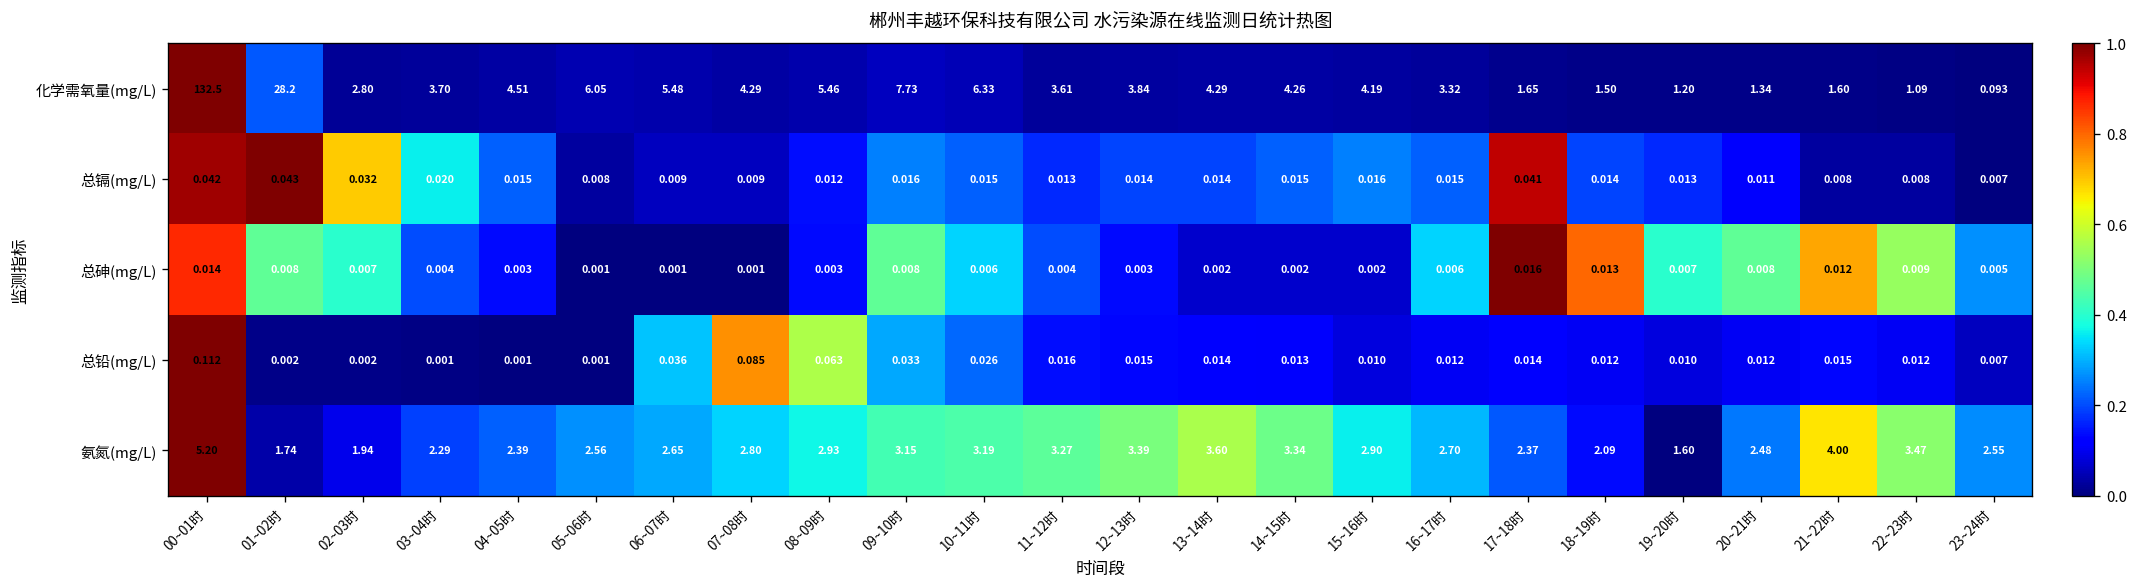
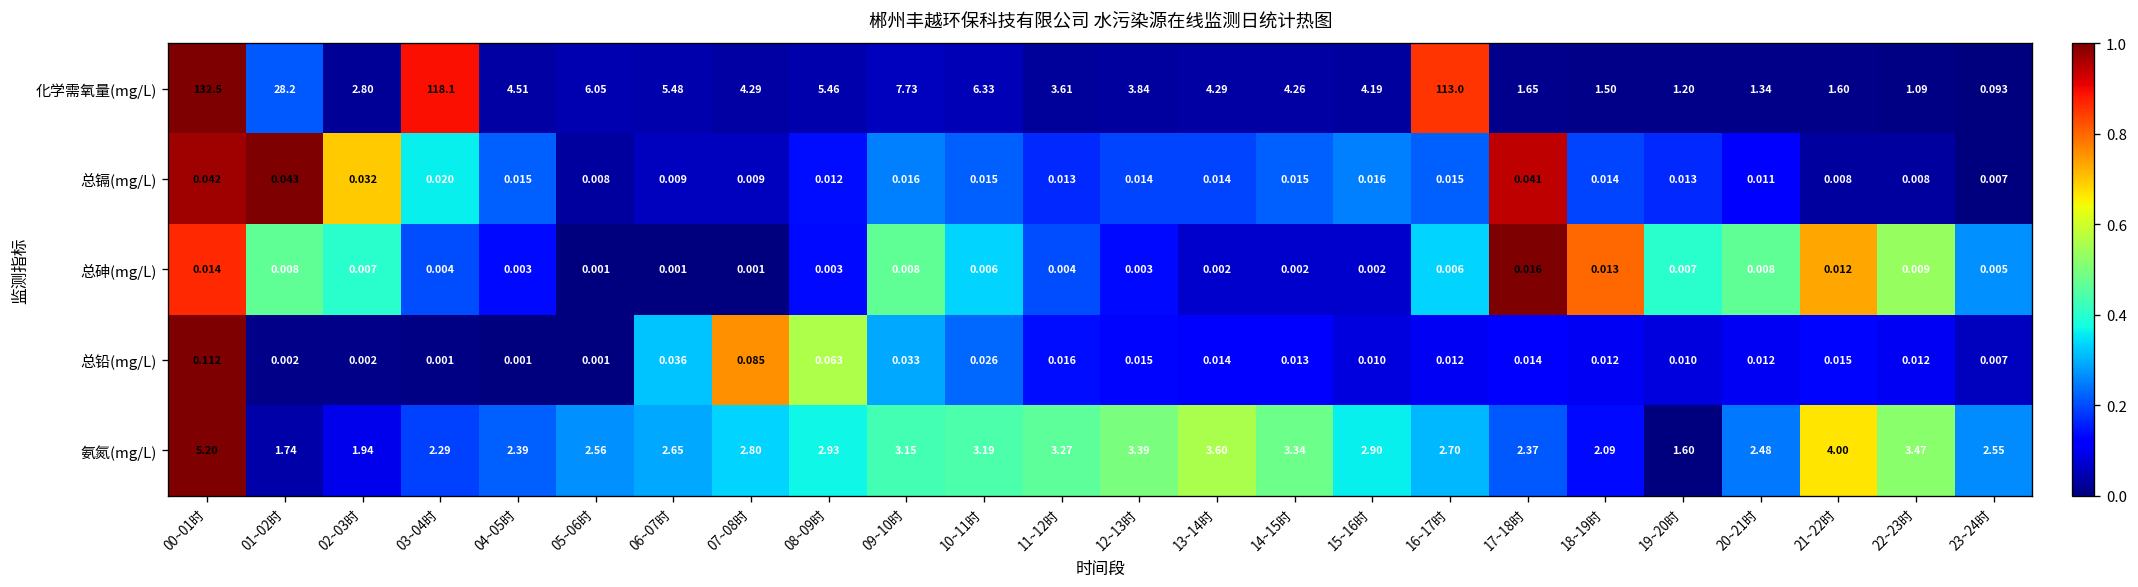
  {
    "化学需氧量(mg/L)": {
      "00~01时": 132.5,
      "01~02时": 28.2,
      "02~03时": 2.80,
-     "03~04时": 3.70,
+     "03~04时": 118.1,
      "04~05时": 4.51,
      "05~06时": 6.05,
      "06~07时": 5.48,
      "07~08时": 4.29,
      "08~09时": 5.46,
      "09~10时": 7.73,
      "10~11时": 6.33,
      "11~12时": 3.61,
      "12~13时": 3.84,
      "13~14时": 4.29,
      "14~15时": 4.26,
      "15~16时": 4.19,
-     "16~17时": 3.32,
+     "16~17时": 113.0,
      "17~18时": 1.65,
      "18~19时": 1.50,
      "19~20时": 1.20,
      "20~21时": 1.34,
      "21~22时": 1.60,
      "22~23时": 1.09,
      "23~24时": 0.093
    },
    "总镉(mg/L)": {
      "00~01时": 0.042,
      "01~02时": 0.043,
      "02~03时": 0.032,
      "03~04时": 0.020,
      "04~05时": 0.015,
      "05~06时": 0.008,
      "06~07时": 0.009,
      "07~08时": 0.009,
      "08~09时": 0.012,
      "09~10时": 0.016,
      "10~11时": 0.015,
      "11~12时": 0.013,
      "12~13时": 0.014,
      "13~14时": 0.014,
      "14~15时": 0.015,
      "15~16时": 0.016,
      "16~17时": 0.015,
      "17~18时": 0.041,
      "18~19时": 0.014,
      "19~20时": 0.013,
      "20~21时": 0.011,
      "21~22时": 0.008,
      "22~23时": 0.008,
      "23~24时": 0.007
    },
    "总砷(mg/L)": {
      "00~01时": 0.014,
      "01~02时": 0.008,
      "02~03时": 0.007,
      "03~04时": 0.004,
      "04~05时": 0.003,
      "05~06时": 0.001,
      "06~07时": 0.001,
      "07~08时": 0.001,
      "08~09时": 0.003,
      "09~10时": 0.008,
      "10~11时": 0.006,
      "11~12时": 0.004,
      "12~13时": 0.003,
      "13~14时": 0.002,
      "14~15时": 0.002,
      "15~16时": 0.002,
      "16~17时": 0.006,
      "17~18时": 0.016,
      "18~19时": 0.013,
      "19~20时": 0.007,
      "20~21时": 0.008,
      "21~22时": 0.012,
      "22~23时": 0.009,
      "23~24时": 0.005
    },
    "总铅(mg/L)": {
      "00~01时": 0.112,
      "01~02时": 0.002,
      "02~03时": 0.002,
      "03~04时": 0.001,
      "04~05时": 0.001,
      "05~06时": 0.001,
      "06~07时": 0.036,
      "07~08时": 0.085,
      "08~09时": 0.063,
      "09~10时": 0.033,
      "10~11时": 0.026,
      "11~12时": 0.016,
      "12~13时": 0.015,
      "13~14时": 0.014,
      "14~15时": 0.013,
      "15~16时": 0.010,
      "16~17时": 0.012,
      "17~18时": 0.014,
      "18~19时": 0.012,
      "19~20时": 0.010,
      "20~21时": 0.012,
      "21~22时": 0.015,
      "22~23时": 0.012,
      "23~24时": 0.007
    },
    "氨氮(mg/L)": {
      "00~01时": 5.20,
      "01~02时": 1.74,
      "02~03时": 1.94,
      "03~04时": 2.29,
      "04~05时": 2.39,
      "05~06时": 2.56,
      "06~07时": 2.65,
      "07~08时": 2.80,
      "08~09时": 2.93,
      "09~10时": 3.15,
      "10~11时": 3.19,
      "11~12时": 3.27,
      "12~13时": 3.39,
      "13~14时": 3.60,
      "14~15时": 3.34,
      "15~16时": 2.90,
      "16~17时": 2.70,
      "17~18时": 2.37,
      "18~19时": 2.09,
      "19~20时": 1.60,
      "20~21时": 2.48,
      "21~22时": 4.00,
      "22~23时": 3.47,
      "23~24时": 2.55
    }
  }
